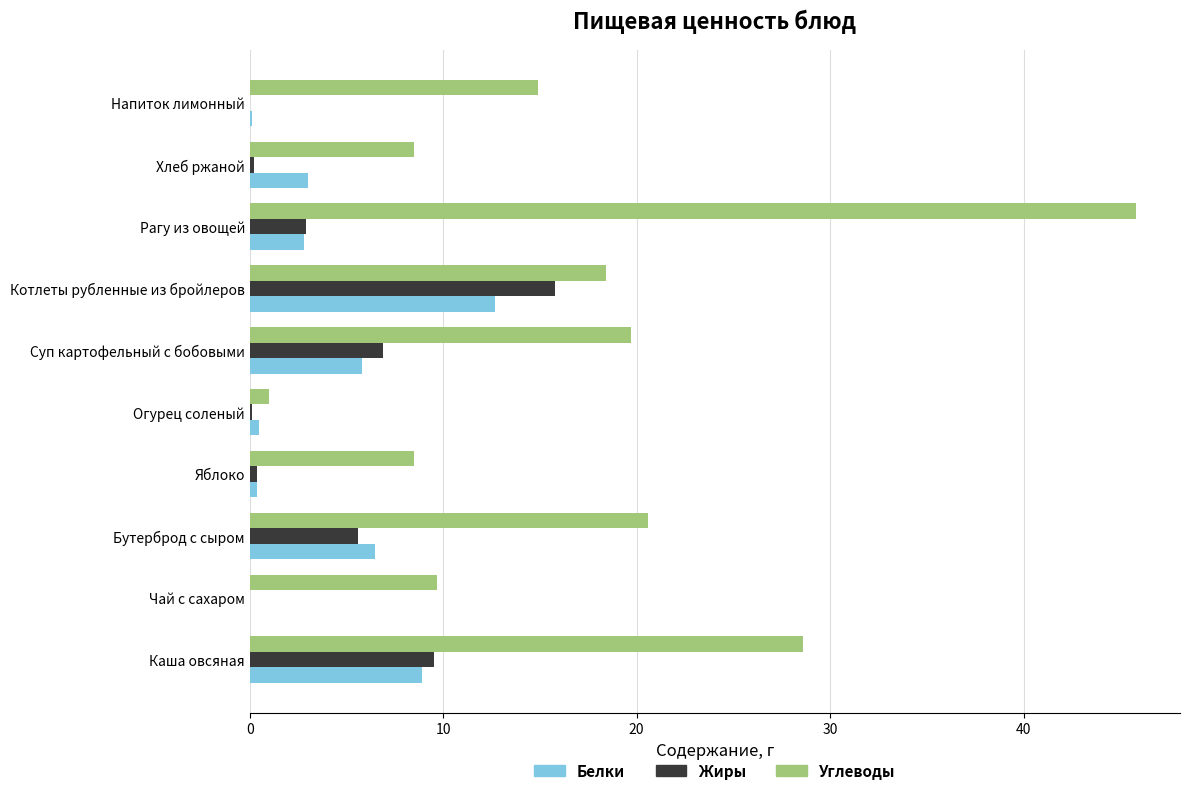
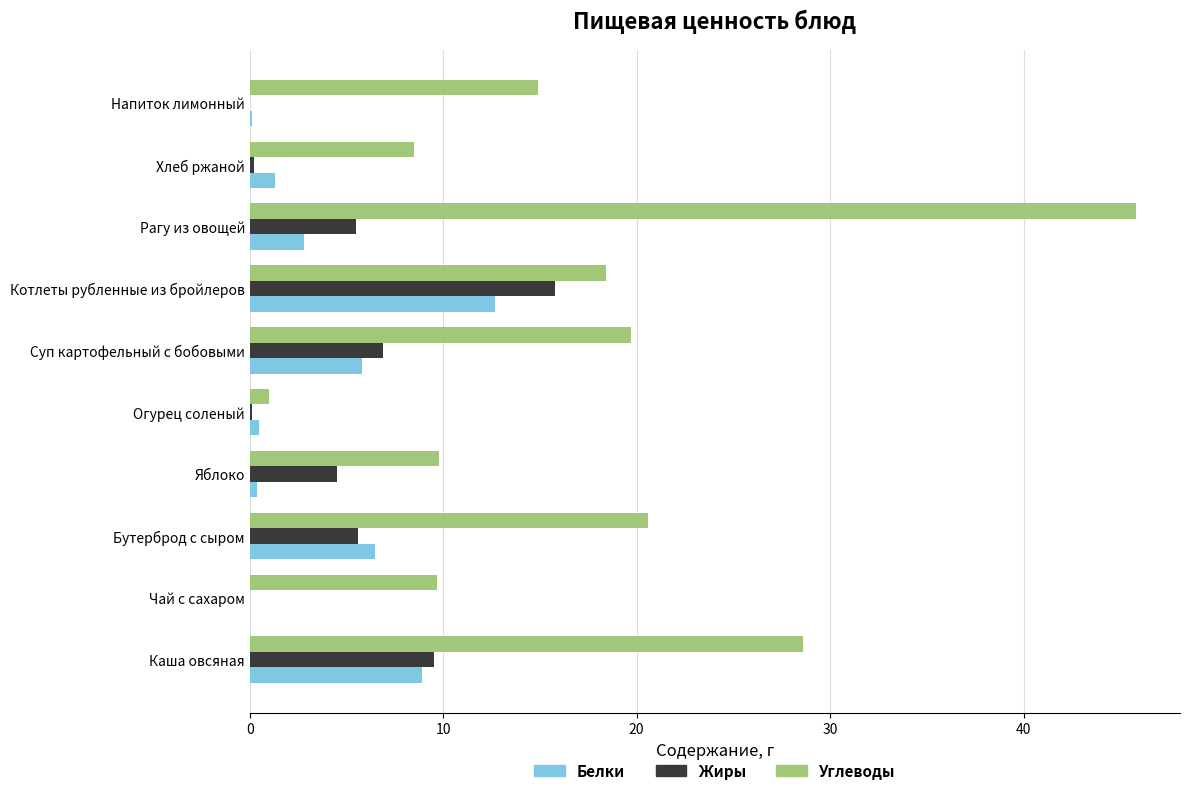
  {
    "Белки": {
-     "Хлеб ржаной": 3.0,
+     "Хлеб ржаной": 1.3,
      "Рагу из овощей": 2.8,
      "Котлеты рубленные из бройлеров": 12.7,
      "Суп картофельный с бобовыми": 5.8,
      "Огурец соленый": 0.5,
      "Яблоко": 0.4,
      "Бутерброд с сыром": 6.5,
      "Чай с сахаром": 0.0,
      "Каша овсяная": 8.9
    },
    "Жиры": {
      "Напиток лимонный": 0.0,
      "Хлеб ржаной": 0.2,
-     "Рагу из овощей": 2.9,
+     "Рагу из овощей": 5.5,
      "Котлеты рубленные из бройлеров": 15.8,
      "Суп картофельный с бобовыми": 6.9,
-     "Яблоко": 0.4,
+     "Яблоко": 4.5,
      "Бутерброд с сыром": 5.6,
      "Чай с сахаром": 0.0,
      "Каша овсяная": 9.5
    },
    "Углеводы": {
      "Напиток лимонный": 14.9,
      "Хлеб ржаной": 8.5,
      "Рагу из овощей": 45.8,
      "Котлеты рубленные из бройлеров": 18.4,
      "Суп картофельный с бобовыми": 19.7,
      "Огурец соленый": 1.0,
-     "Яблоко": 8.5,
+     "Яблоко": 9.8,
      "Бутерброд с сыром": 20.6,
      "Чай с сахаром": 9.7,
      "Каша овсяная": 28.6
    }
  }
